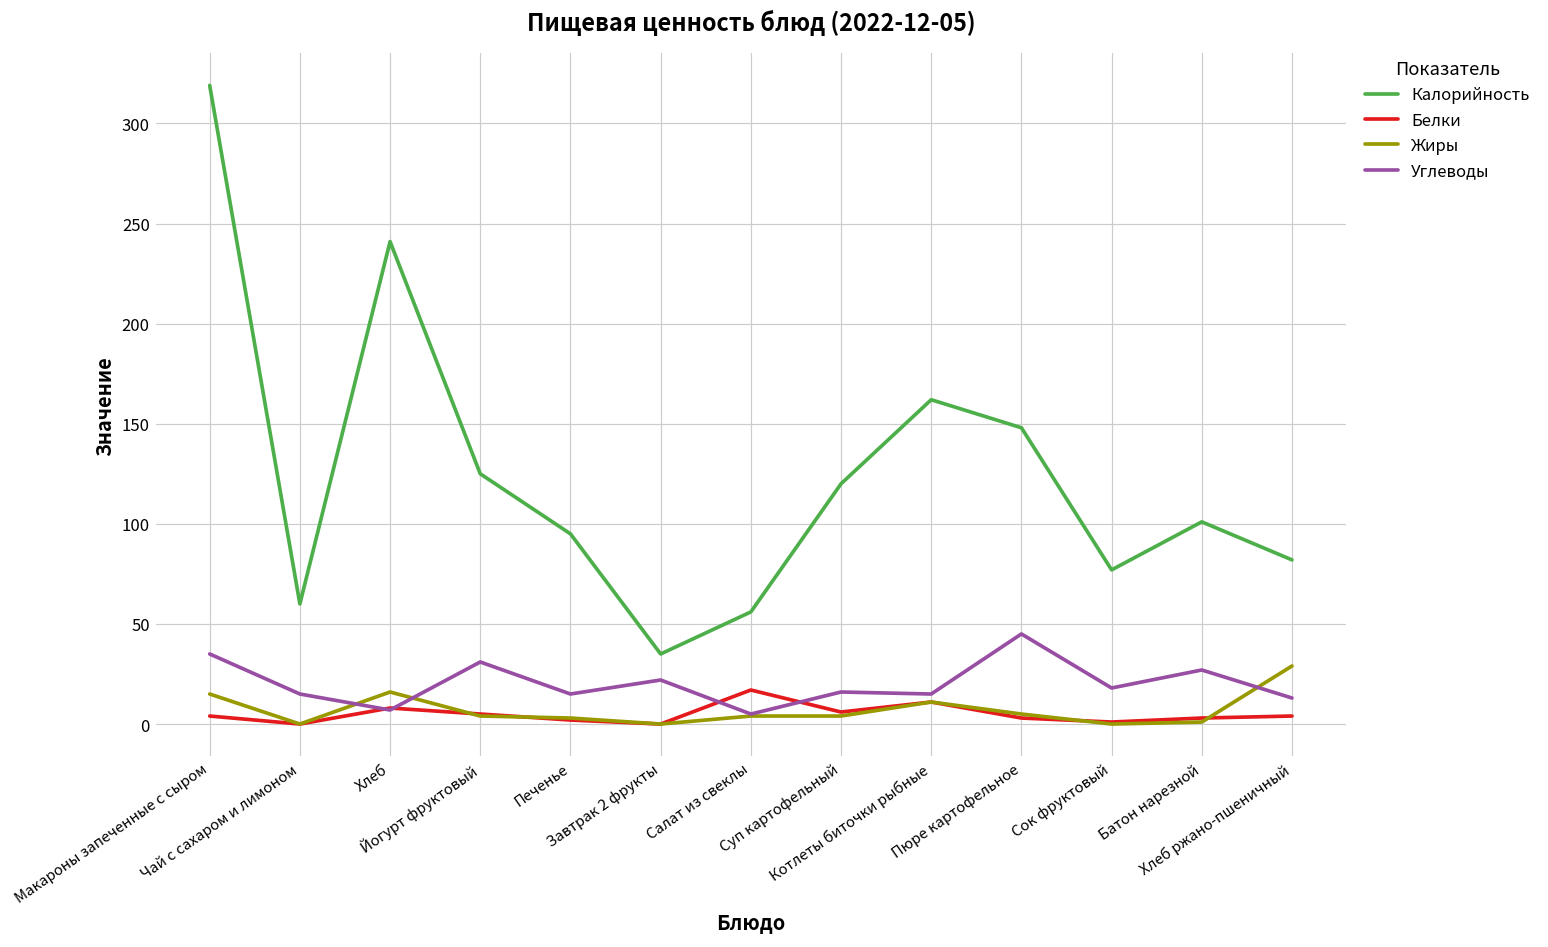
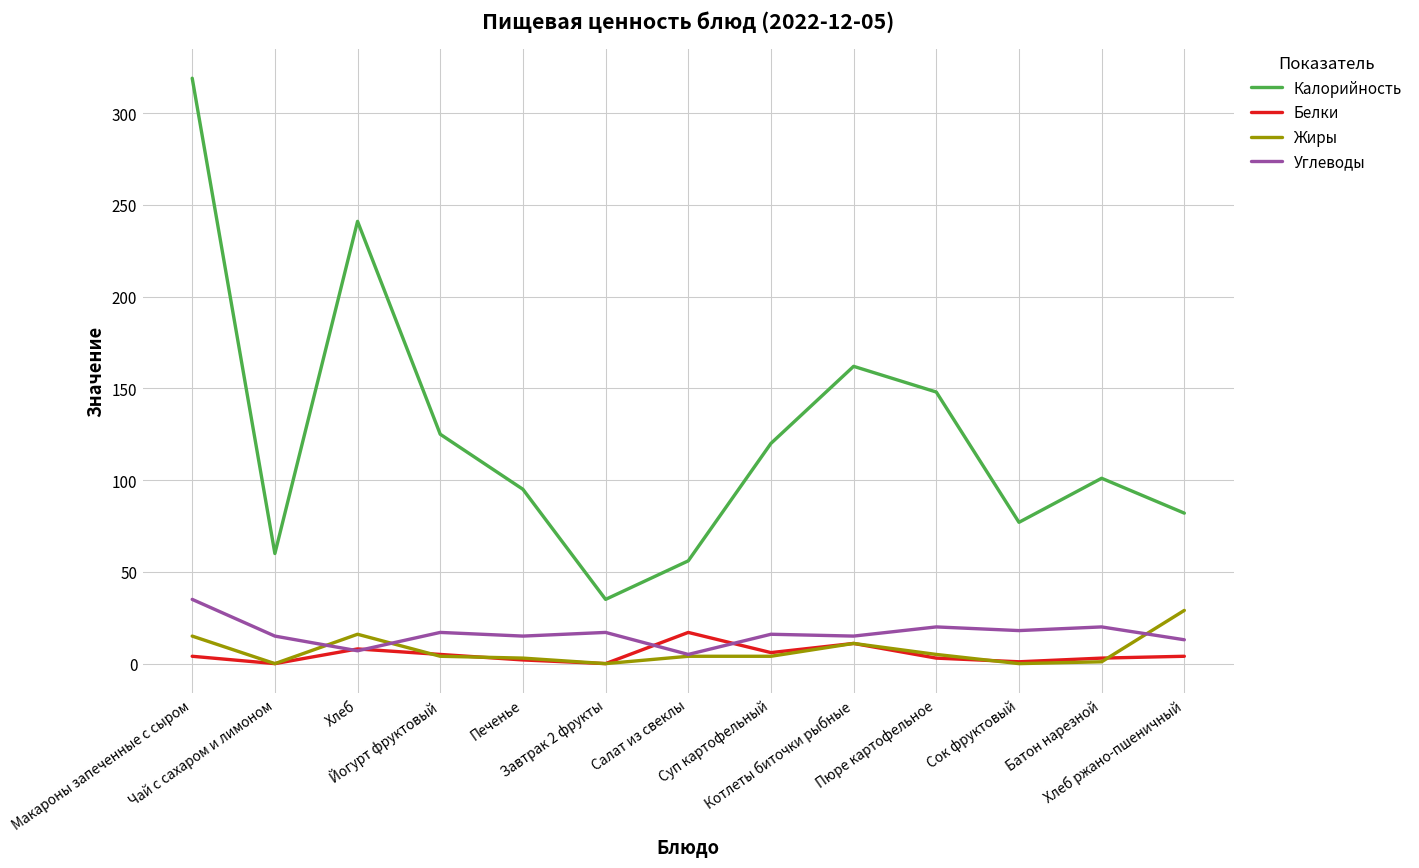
  {
    "Калорийность": {
      "Макароны запеченные с сыром": 319,
      "Чай с сахаром и лимоном": 60,
      "Хлеб": 241,
      "Йогурт фруктовый": 125,
      "Печенье": 95,
      "Завтрак 2 фрукты": 35,
      "Салат из свеклы": 56,
      "Суп картофельный": 120,
      "Котлеты биточки рыбные": 162,
      "Пюре картофельное": 148,
      "Сок фруктовый": 77,
      "Батон нарезной": 101,
      "Хлеб ржано-пшеничный": 82
    },
    "Белки": {
      "Макароны запеченные с сыром": 4,
      "Салат из свеклы": 17,
      "Суп картофельный": 6,
      "Пюре картофельное": 3,
      "Батон нарезной": 3,
      "Хлеб ржано-пшеничный": 4
    },
    "Жиры": {
      "Макароны запеченные с сыром": 15,
      "Хлеб": 16,
      "Суп картофельный": 4,
      "Пюре картофельное": 5,
      "Батон нарезной": 1,
      "Хлеб ржано-пшеничный": 29
    },
    "Углеводы": {
      "Макароны запеченные с сыром": 35,
      "Чай с сахаром и лимоном": 15,
-     "Йогурт фруктовый": 31,
+     "Йогурт фруктовый": 17,
      "Печенье": 15,
-     "Завтрак 2 фрукты": 22,
+     "Завтрак 2 фрукты": 17,
      "Суп картофельный": 16,
      "Котлеты биточки рыбные": 15,
-     "Пюре картофельное": 45,
+     "Пюре картофельное": 20,
      "Сок фруктовый": 18,
-     "Батон нарезной": 27,
+     "Батон нарезной": 20,
      "Хлеб ржано-пшеничный": 13
    }
  }
